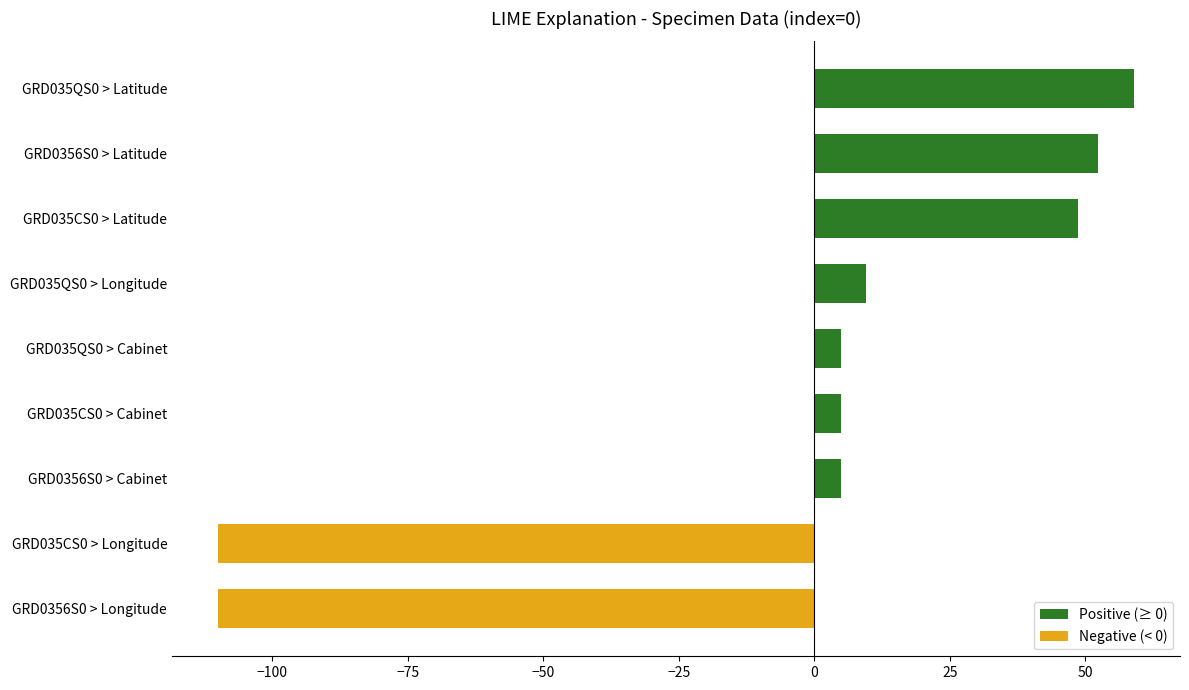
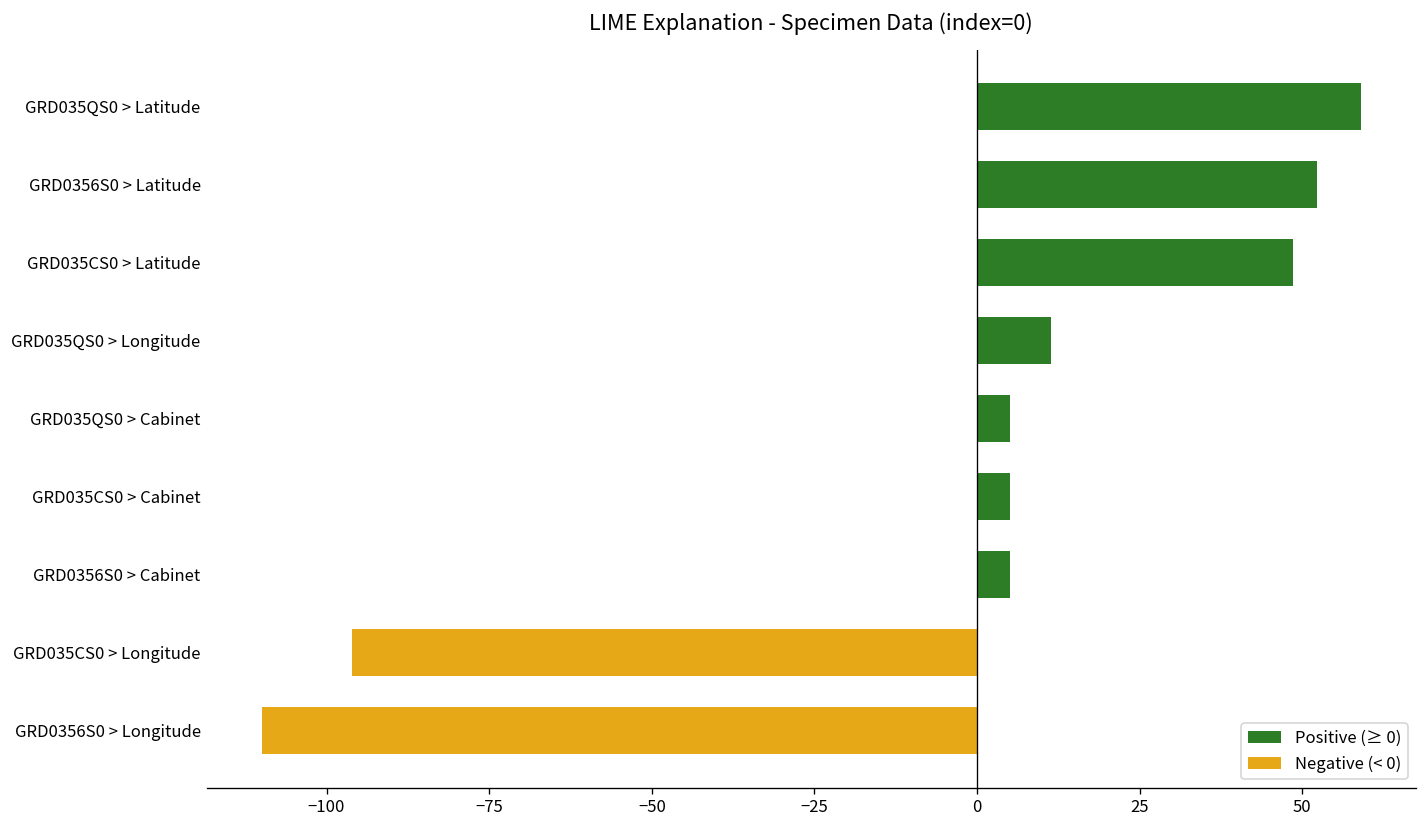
  {
    "GRD035QS0 > Latitude": 59,
    "GRD0356S0 > Latitude": 52,
    "GRD035CS0 > Latitude": 49,
-   "GRD035QS0 > Longitude": 10,
+   "GRD035QS0 > Longitude": 11,
    "GRD035QS0 > Cabinet": 5,
    "GRD035CS0 > Cabinet": 5,
    "GRD0356S0 > Cabinet": 5,
-   "GRD035CS0 > Longitude": -110,
+   "GRD035CS0 > Longitude": -96,
    "GRD0356S0 > Longitude": -110
  }
